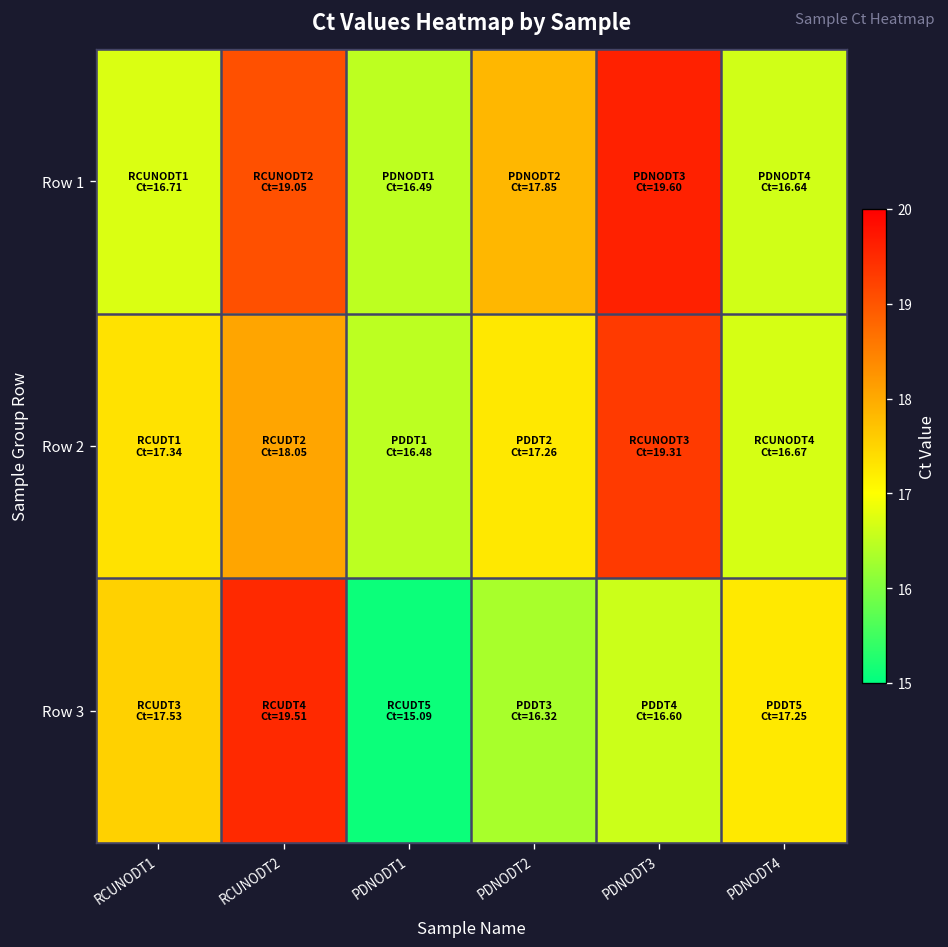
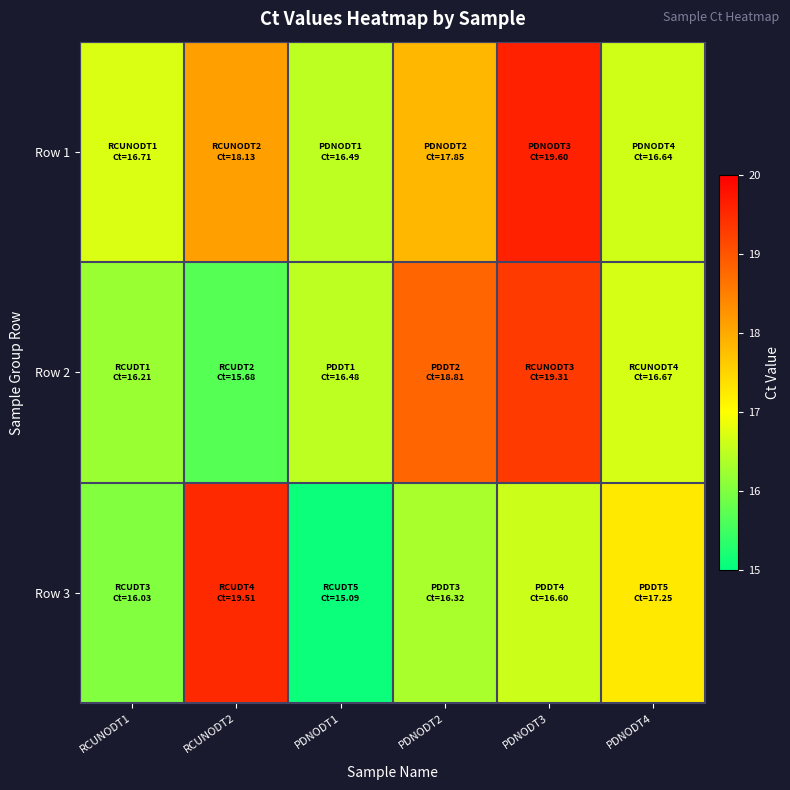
  {
    "Row 1": {
      "RCUNODT1": 16.71,
-     "RCUNODT2": 19.05,
+     "RCUNODT2": 18.13,
      "PDNODT1": 16.49,
      "PDNODT2": 17.85,
      "PDNODT3": 19.60,
      "PDNODT4": 16.64
    },
    "Row 2": {
-     "RCUNODT1": 17.34,
-     "RCUNODT2": 18.05,
+     "RCUNODT1": 16.21,
+     "RCUNODT2": 15.68,
      "PDNODT1": 16.48,
-     "PDNODT2": 17.26,
+     "PDNODT2": 18.81,
      "PDNODT3": 19.31,
      "PDNODT4": 16.67
    },
    "Row 3": {
-     "RCUNODT1": 17.53,
+     "RCUNODT1": 16.03,
      "RCUNODT2": 19.51,
      "PDNODT1": 15.09,
      "PDNODT2": 16.32,
      "PDNODT3": 16.60,
      "PDNODT4": 17.25
    }
  }
